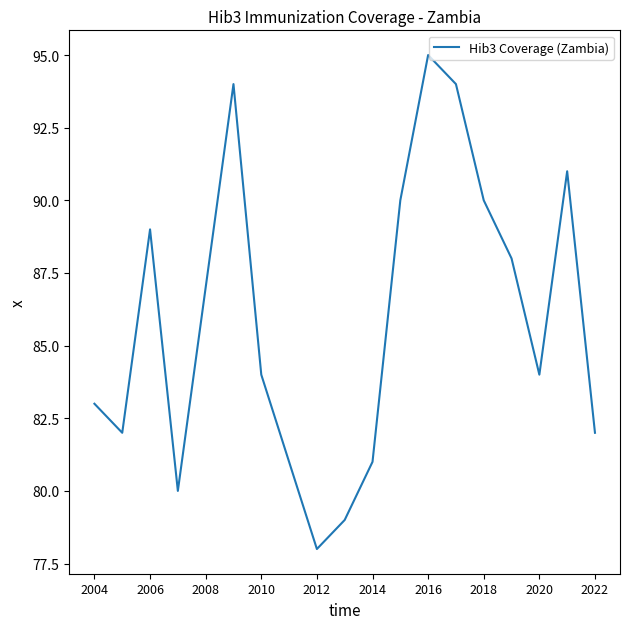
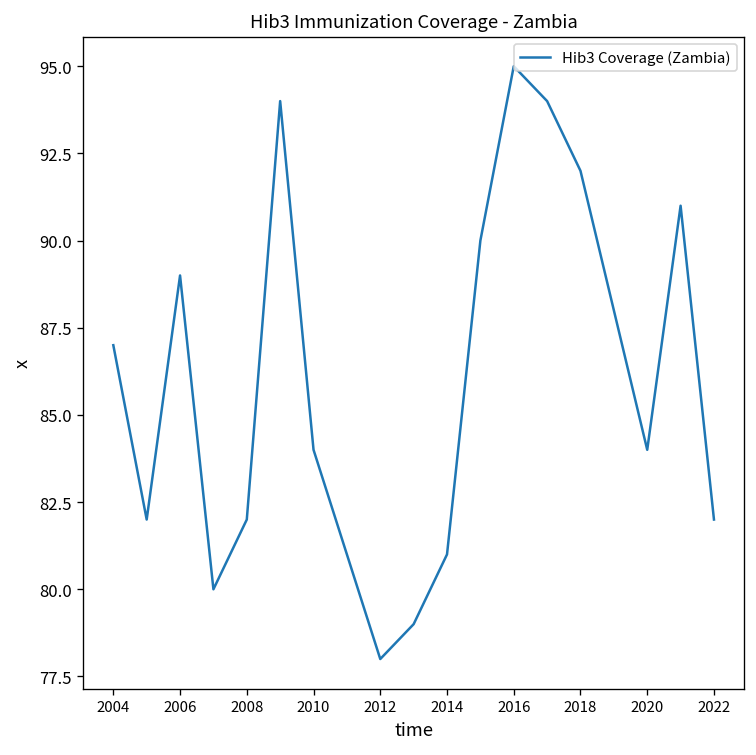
  {
-   "2004": 83,
+   "2004": 87,
    "2006": 89,
-   "2008": 87,
+   "2008": 82,
    "2010": 84,
    "2012": 78,
    "2014": 81,
    "2016": 95,
-   "2018": 90,
+   "2018": 92,
    "2020": 84,
    "2022": 82
  }
